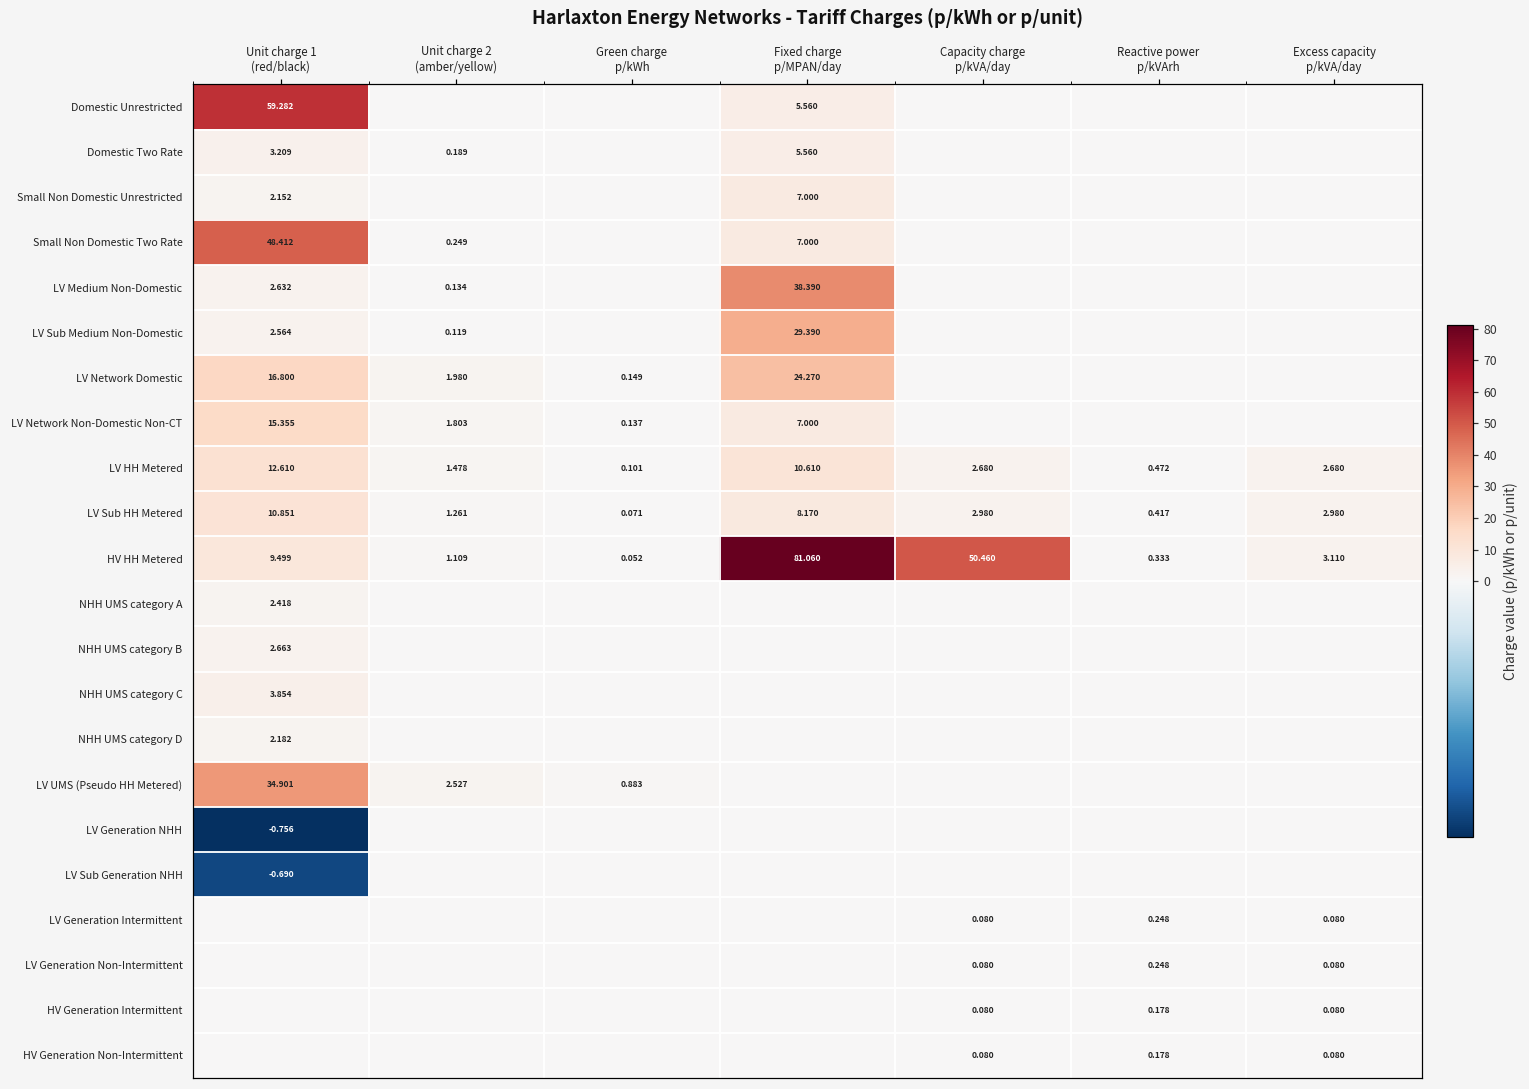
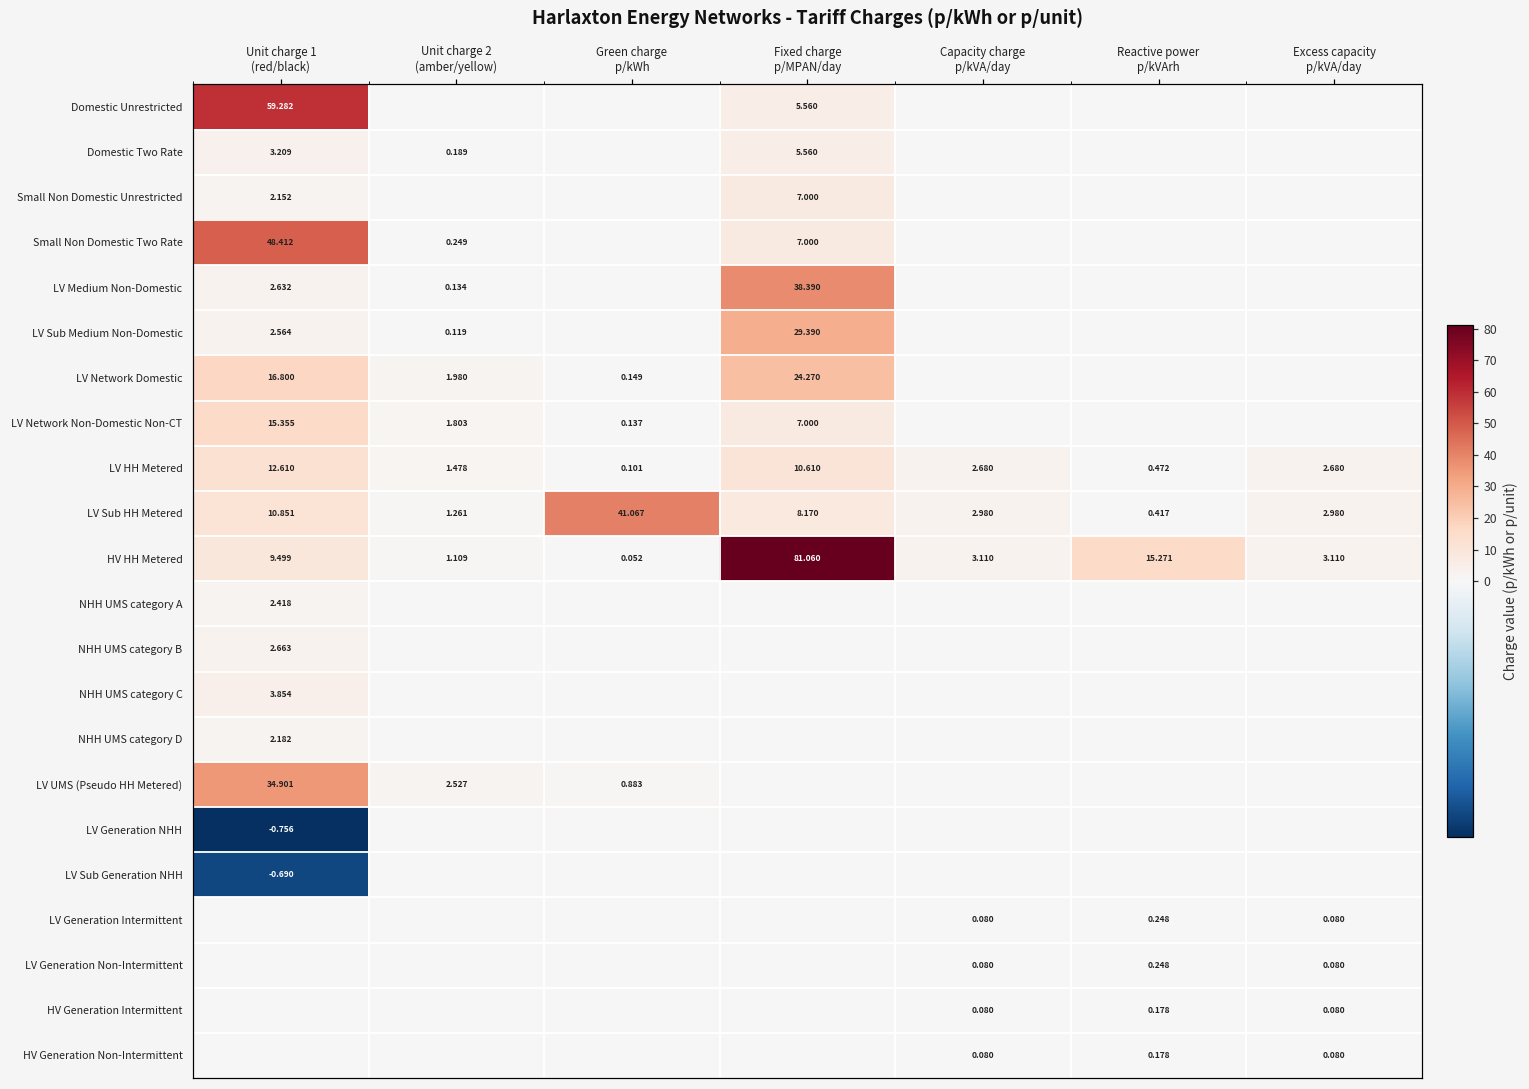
  {
    "Domestic Unrestricted": {
      "Unit charge 1 (red/black)": 59.282,
      "Fixed charge p/MPAN/day": 5.560
    },
    "Domestic Two Rate": {
      "Unit charge 1 (red/black)": 3.209,
      "Unit charge 2 (amber/yellow)": 0.189,
      "Fixed charge p/MPAN/day": 5.560
    },
    "Small Non Domestic Unrestricted": {
      "Unit charge 1 (red/black)": 2.152,
      "Fixed charge p/MPAN/day": 7.000
    },
    "Small Non Domestic Two Rate": {
      "Unit charge 1 (red/black)": 48.412,
      "Unit charge 2 (amber/yellow)": 0.249,
      "Fixed charge p/MPAN/day": 7.000
    },
    "LV Medium Non-Domestic": {
      "Unit charge 1 (red/black)": 2.632,
      "Unit charge 2 (amber/yellow)": 0.134,
      "Fixed charge p/MPAN/day": 38.390
    },
    "LV Sub Medium Non-Domestic": {
      "Unit charge 1 (red/black)": 2.564,
      "Unit charge 2 (amber/yellow)": 0.119,
      "Fixed charge p/MPAN/day": 29.390
    },
    "LV Network Domestic": {
      "Unit charge 1 (red/black)": 16.800,
      "Unit charge 2 (amber/yellow)": 1.980,
      "Green charge p/kWh": 0.149,
      "Fixed charge p/MPAN/day": 24.270
    },
    "LV Network Non-Domestic Non-CT": {
      "Unit charge 1 (red/black)": 15.355,
      "Unit charge 2 (amber/yellow)": 1.803,
      "Green charge p/kWh": 0.137,
      "Fixed charge p/MPAN/day": 7.000
    },
    "LV HH Metered": {
      "Unit charge 1 (red/black)": 12.610,
      "Unit charge 2 (amber/yellow)": 1.478,
      "Green charge p/kWh": 0.101,
      "Fixed charge p/MPAN/day": 10.610,
      "Capacity charge p/kVA/day": 2.680,
      "Reactive power p/kVArh": 0.472,
      "Excess capacity p/kVA/day": 2.680
    },
    "LV Sub HH Metered": {
      "Unit charge 1 (red/black)": 10.851,
      "Unit charge 2 (amber/yellow)": 1.261,
-     "Green charge p/kWh": 0.071,
+     "Green charge p/kWh": 41.067,
      "Fixed charge p/MPAN/day": 8.170,
      "Capacity charge p/kVA/day": 2.980,
      "Reactive power p/kVArh": 0.417,
      "Excess capacity p/kVA/day": 2.980
    },
    "HV HH Metered": {
      "Unit charge 1 (red/black)": 9.499,
      "Unit charge 2 (amber/yellow)": 1.109,
      "Green charge p/kWh": 0.052,
      "Fixed charge p/MPAN/day": 81.060,
-     "Capacity charge p/kVA/day": 50.460,
-     "Reactive power p/kVArh": 0.333,
+     "Capacity charge p/kVA/day": 3.110,
+     "Reactive power p/kVArh": 15.271,
      "Excess capacity p/kVA/day": 3.110
    },
    "NHH UMS category A": {
      "Unit charge 1 (red/black)": 2.418
    },
    "NHH UMS category B": {
      "Unit charge 1 (red/black)": 2.663
    },
    "NHH UMS category C": {
      "Unit charge 1 (red/black)": 3.854
    },
    "NHH UMS category D": {
      "Unit charge 1 (red/black)": 2.182
    },
    "LV UMS (Pseudo HH Metered)": {
      "Unit charge 1 (red/black)": 34.901,
      "Unit charge 2 (amber/yellow)": 2.527,
      "Green charge p/kWh": 0.883
    },
    "LV Generation NHH": {
      "Unit charge 1 (red/black)": -0.756
    },
    "LV Sub Generation NHH": {
      "Unit charge 1 (red/black)": -0.690
    },
    "LV Generation Intermittent": {
      "Capacity charge p/kVA/day": 0.080,
      "Reactive power p/kVArh": 0.248,
      "Excess capacity p/kVA/day": 0.080
    },
    "LV Generation Non-Intermittent": {
      "Capacity charge p/kVA/day": 0.080,
      "Reactive power p/kVArh": 0.248,
      "Excess capacity p/kVA/day": 0.080
    },
    "HV Generation Intermittent": {
      "Capacity charge p/kVA/day": 0.080,
      "Reactive power p/kVArh": 0.178,
      "Excess capacity p/kVA/day": 0.080
    },
    "HV Generation Non-Intermittent": {
      "Capacity charge p/kVA/day": 0.080,
      "Reactive power p/kVArh": 0.178,
      "Excess capacity p/kVA/day": 0.080
    }
  }
